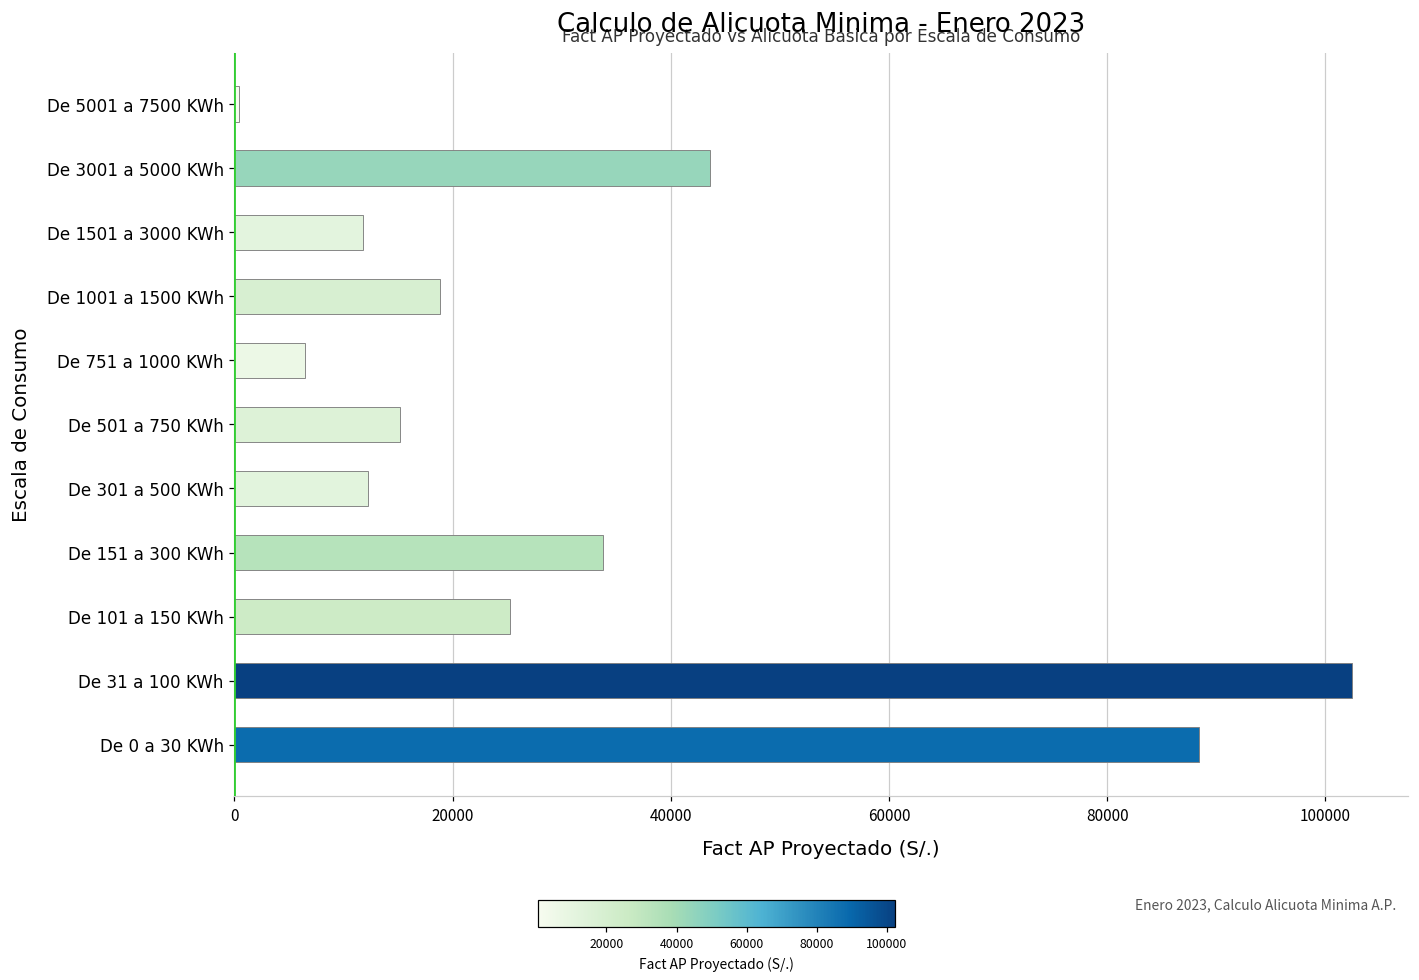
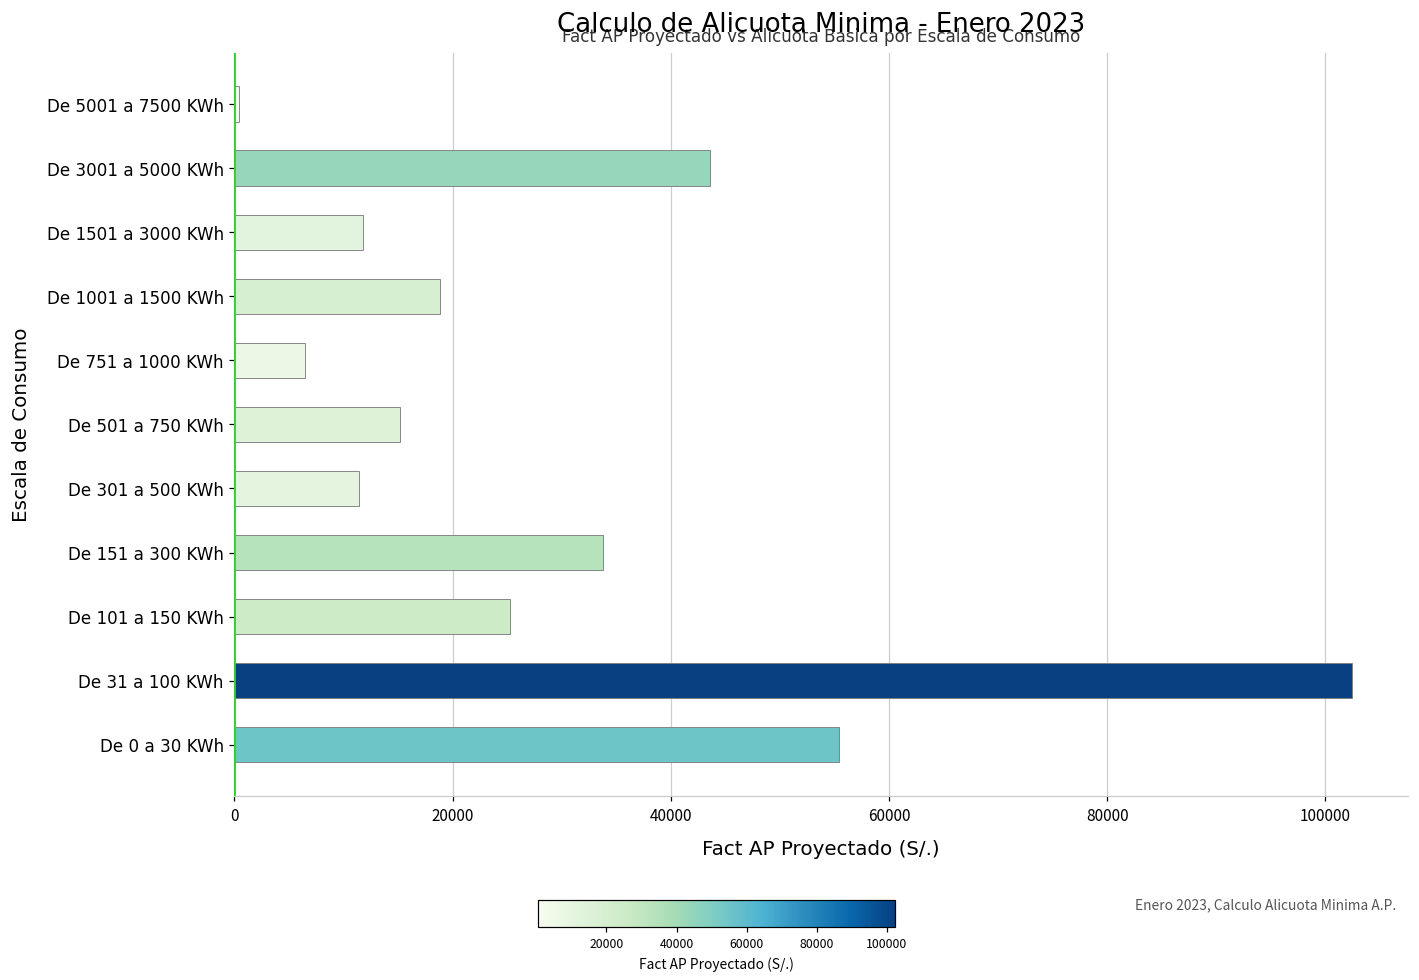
  {
    "De 5001 a 7500 KWh": 0,
    "De 3001 a 5000 KWh": 44000,
    "De 1501 a 3000 KWh": 12000,
    "De 1001 a 1500 KWh": 19000,
    "De 751 a 1000 KWh": 6000,
    "De 501 a 750 KWh": 15000,
-   "De 301 a 500 KWh": 12000,
+   "De 301 a 500 KWh": 11000,
    "De 151 a 300 KWh": 34000,
    "De 101 a 150 KWh": 25000,
    "De 31 a 100 KWh": 102000,
-   "De 0 a 30 KWh": 88000
+   "De 0 a 30 KWh": 55000
  }
